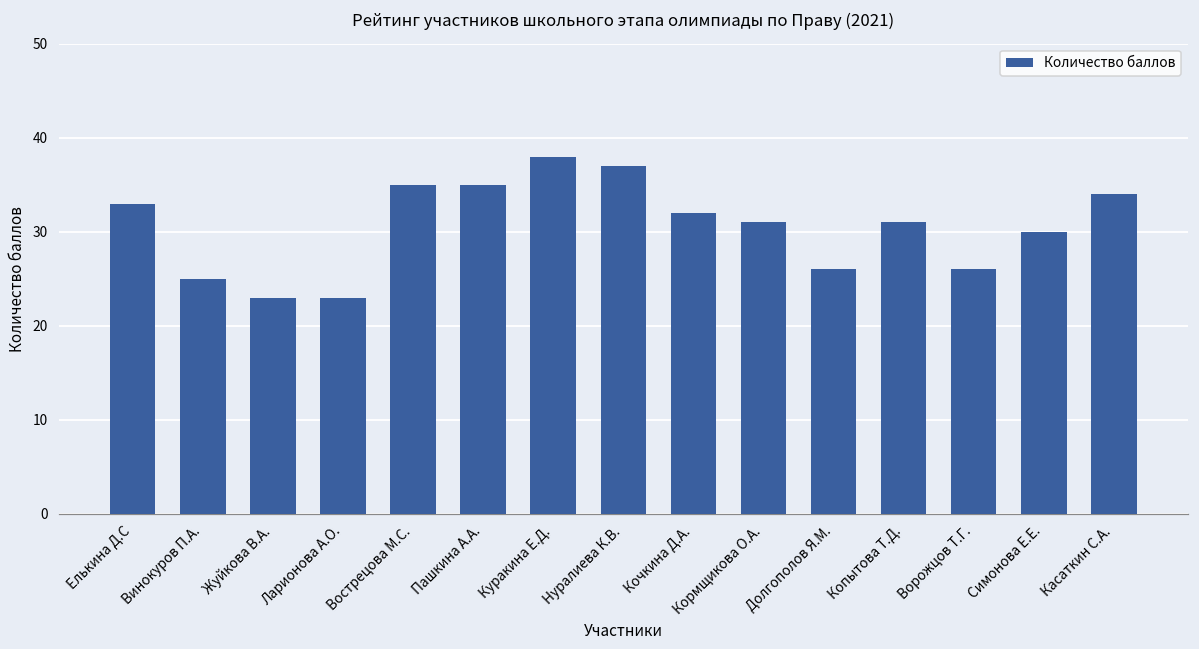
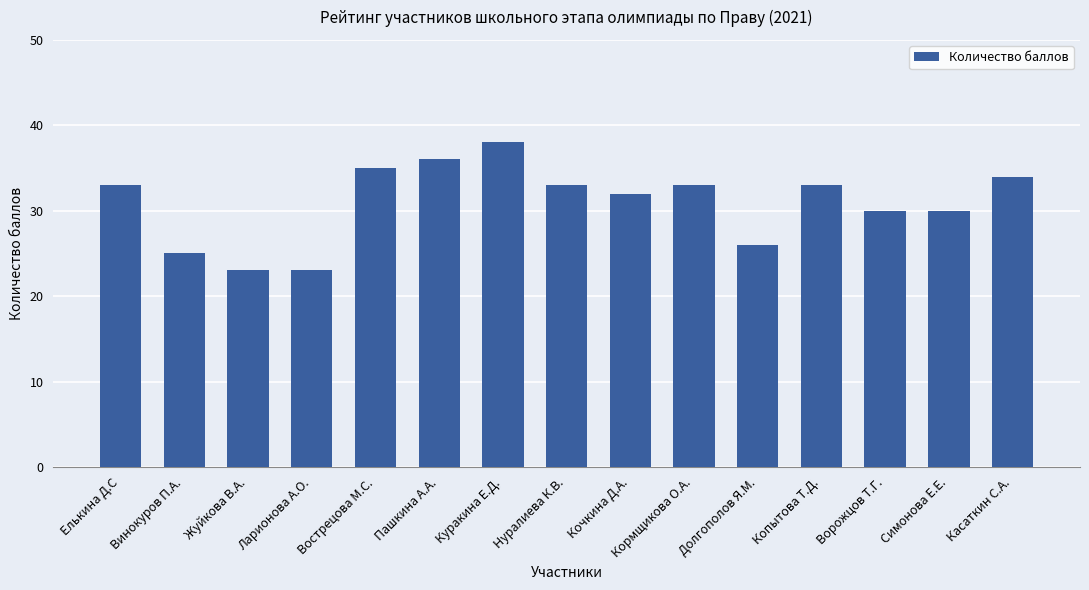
  {
    "Елькина Д.С": 33,
    "Винокуров П.А.": 25,
    "Жуйкова В.А.": 23,
    "Ларионова А.О.": 23,
    "Вострецова М.С.": 35,
-   "Пашкина А.А.": 35,
+   "Пашкина А.А.": 36,
    "Куракина Е.Д.": 38,
-   "Нуралиева К.В.": 37,
+   "Нуралиева К.В.": 33,
    "Кочкина Д.А.": 32,
-   "Кормщикова О.А.": 31,
+   "Кормщикова О.А.": 33,
    "Долгополов Я.М.": 26,
-   "Копытова Т.Д.": 31,
-   "Ворожцов Т.Г.": 26,
+   "Копытова Т.Д.": 33,
+   "Ворожцов Т.Г.": 30,
    "Симонова Е.Е.": 30,
    "Касаткин С.А.": 34
  }
